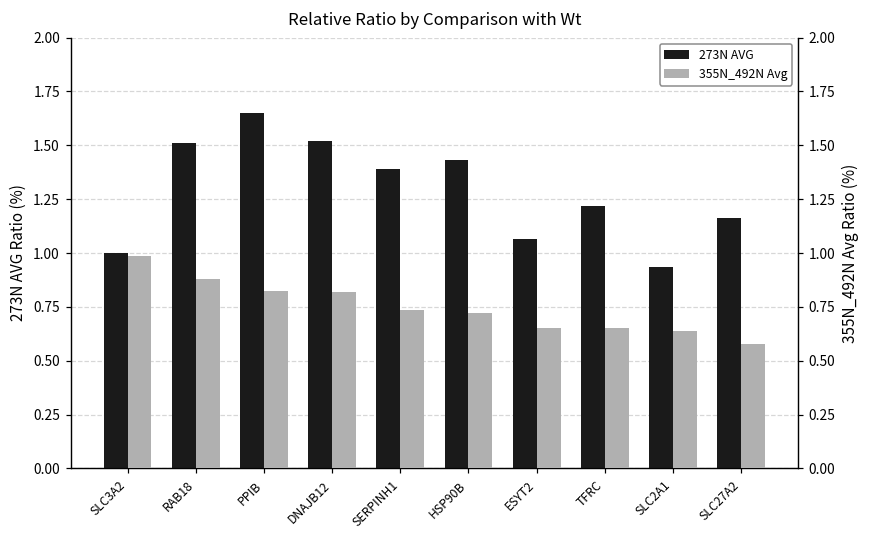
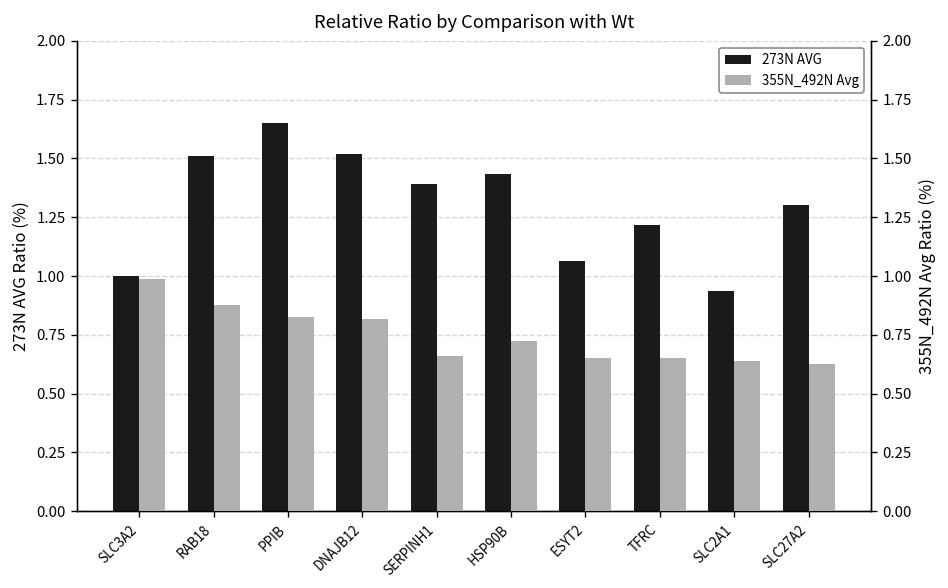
  {
    "273N AVG": {
      "SLC3A2": 1.00,
      "RAB18": 1.51,
      "PPIB": 1.65,
      "DNAJB12": 1.52,
      "SERPINH1": 1.39,
      "HSP90B": 1.43,
      "ESYT2": 1.07,
      "TFRC": 1.22,
      "SLC2A1": 0.94,
-     "SLC27A2": 1.16
+     "SLC27A2": 1.30
    },
    "355N_492N Avg": {
      "SLC3A2": 0.99,
      "RAB18": 0.88,
      "PPIB": 0.83,
      "DNAJB12": 0.82,
-     "SERPINH1": 0.73,
+     "SERPINH1": 0.66,
      "HSP90B": 0.72,
      "ESYT2": 0.65,
      "TFRC": 0.65,
      "SLC2A1": 0.64,
-     "SLC27A2": 0.58
+     "SLC27A2": 0.62
    }
  }
